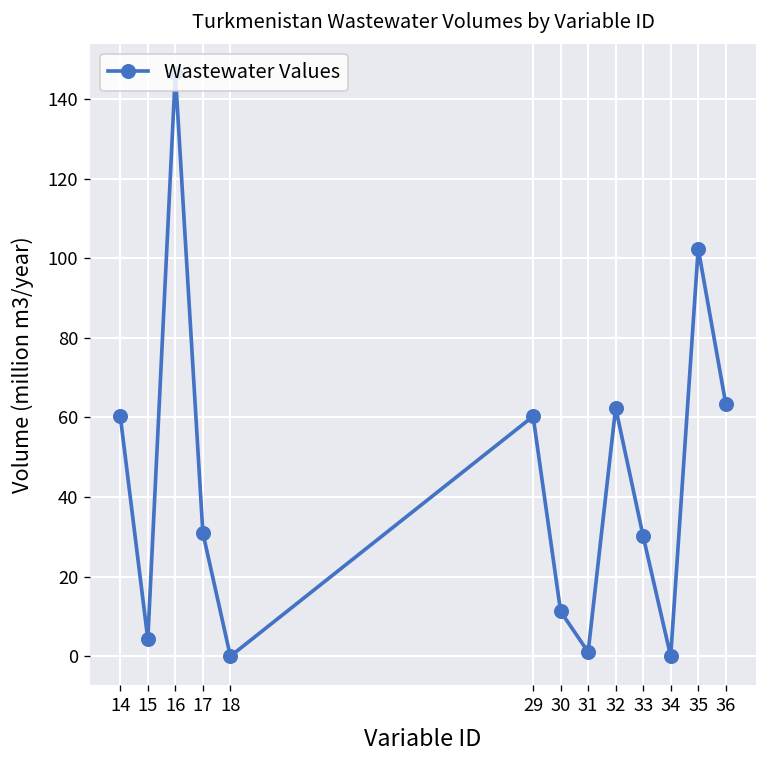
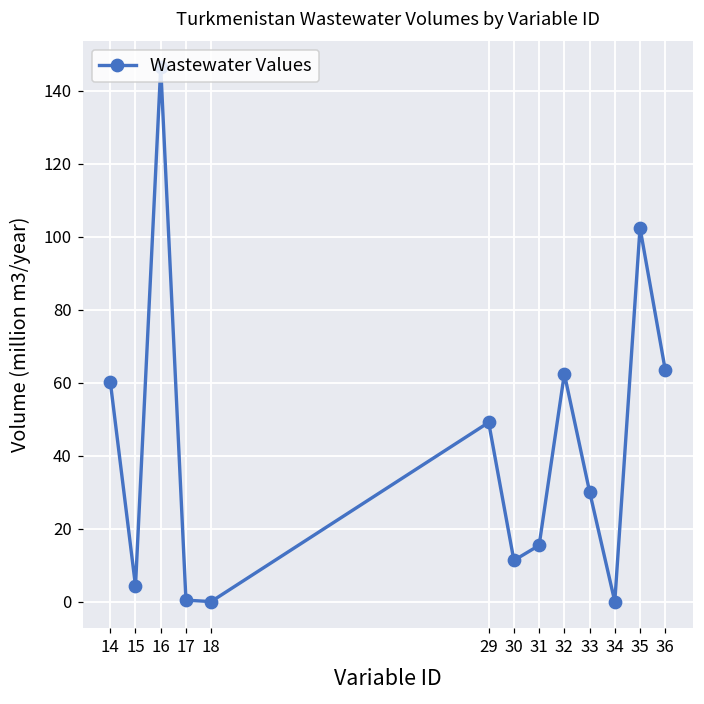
  {
    "14": 60,
    "15": 4,
-   "17": 31,
+   "17": 0,
    "18": 0,
-   "29": 60,
+   "29": 49,
    "30": 11,
-   "31": 1,
+   "31": 15,
    "32": 62,
    "33": 30,
    "34": 0,
    "35": 102,
    "36": 63
  }
